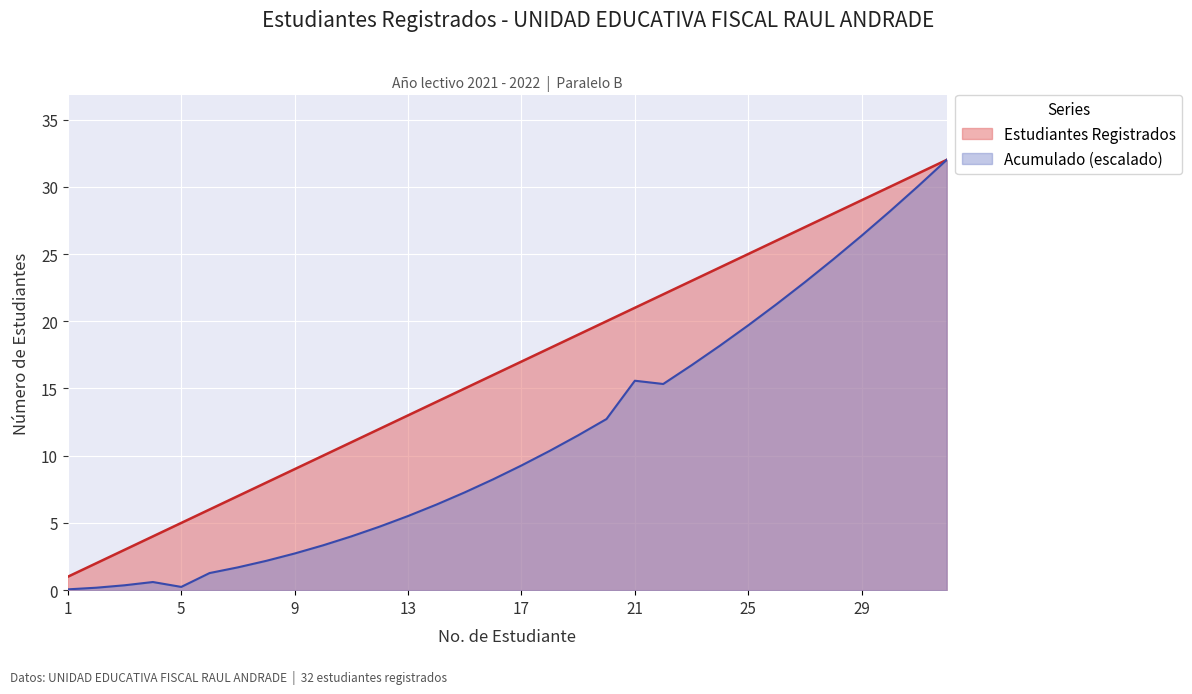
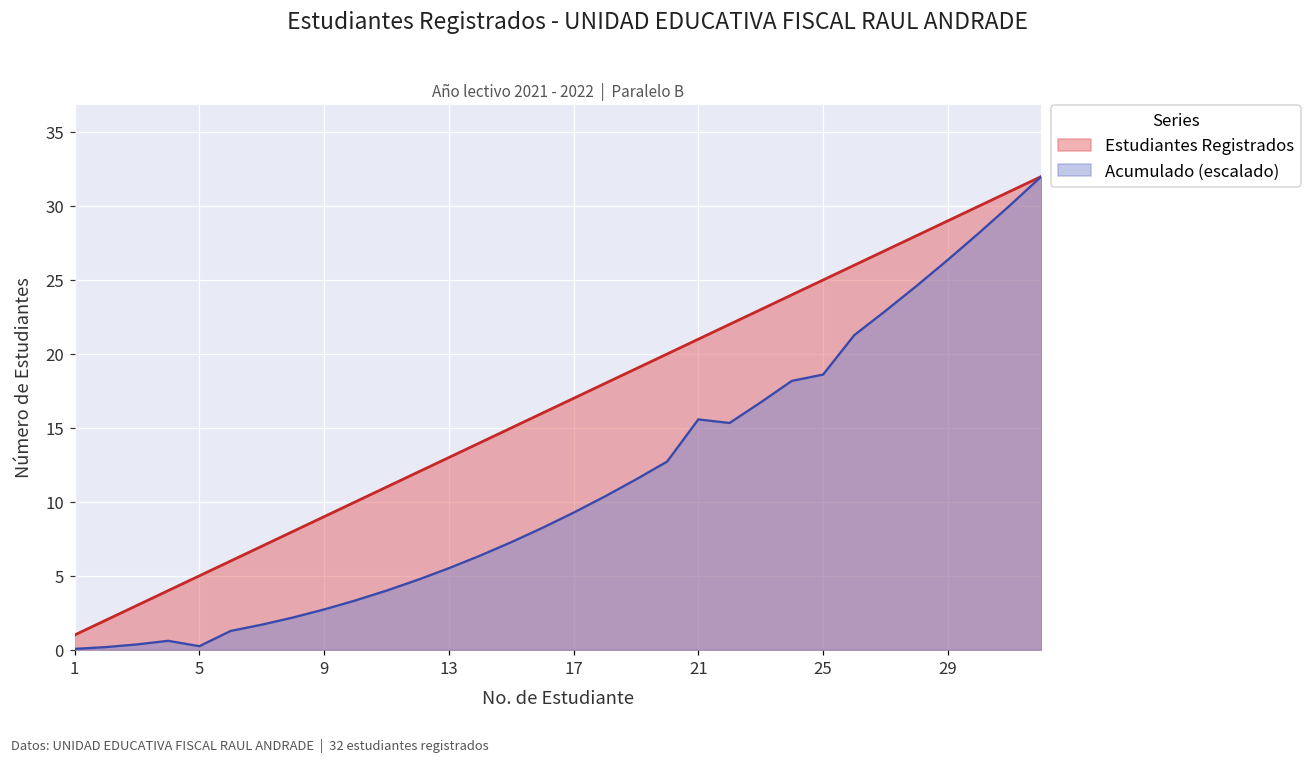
  {
    "Estudiantes Registrados": {
      "1": 1.0,
      "5": 5.0,
      "9": 9.0,
      "13": 13.0,
      "17": 17.0,
      "21": 21.0,
      "25": 25.0,
      "29": 29.0
    },
    "Acumulado (escalado)": {
      "1": 0.1,
      "5": 0.2,
      "9": 2.7,
      "13": 5.5,
      "17": 9.3,
      "21": 15.6,
-     "25": 19.7,
+     "25": 18.6,
      "29": 26.4
    }
  }
